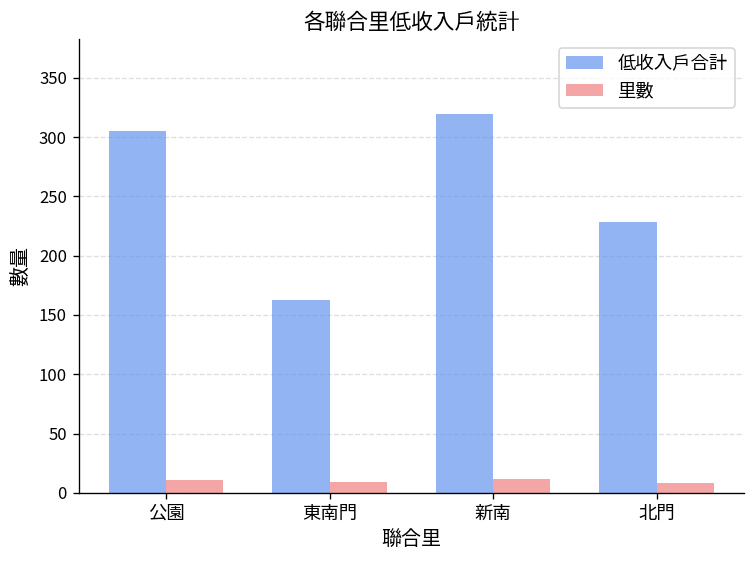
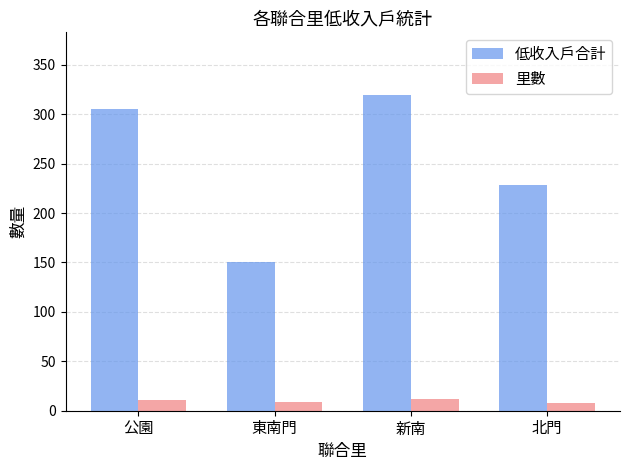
  {
    "低收入戶合計": {
      "公園": 310,
-     "東南門": 160,
+     "東南門": 150,
      "新南": 320,
      "北門": 230
    },
    "里數": {
      "公園": 10,
      "東南門": 10,
      "新南": 10,
      "北門": 10
    }
  }
